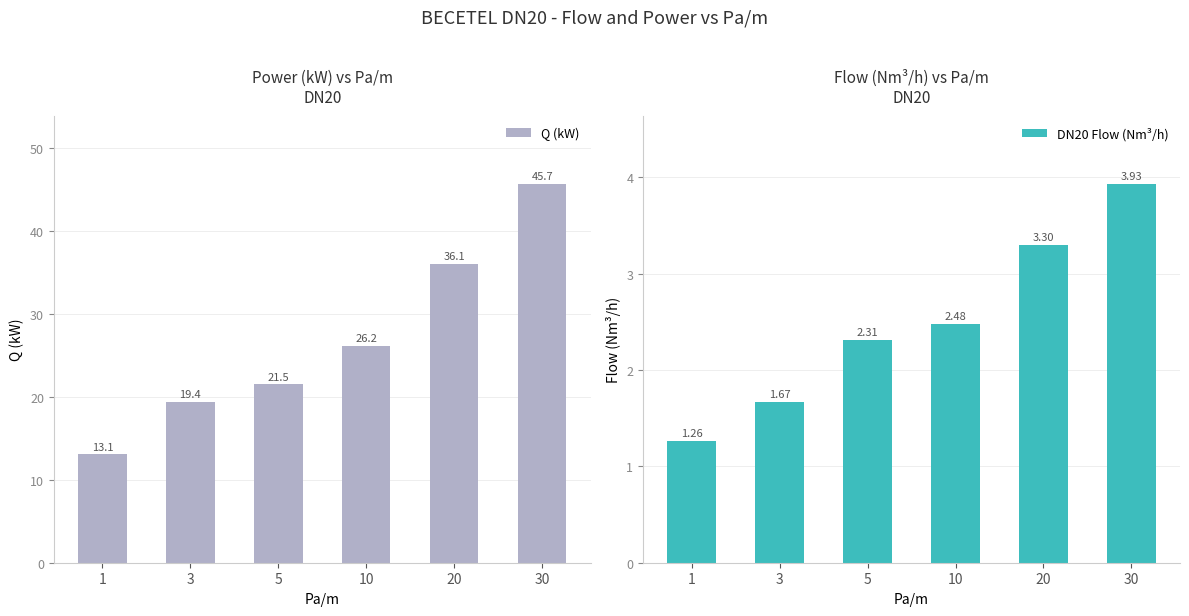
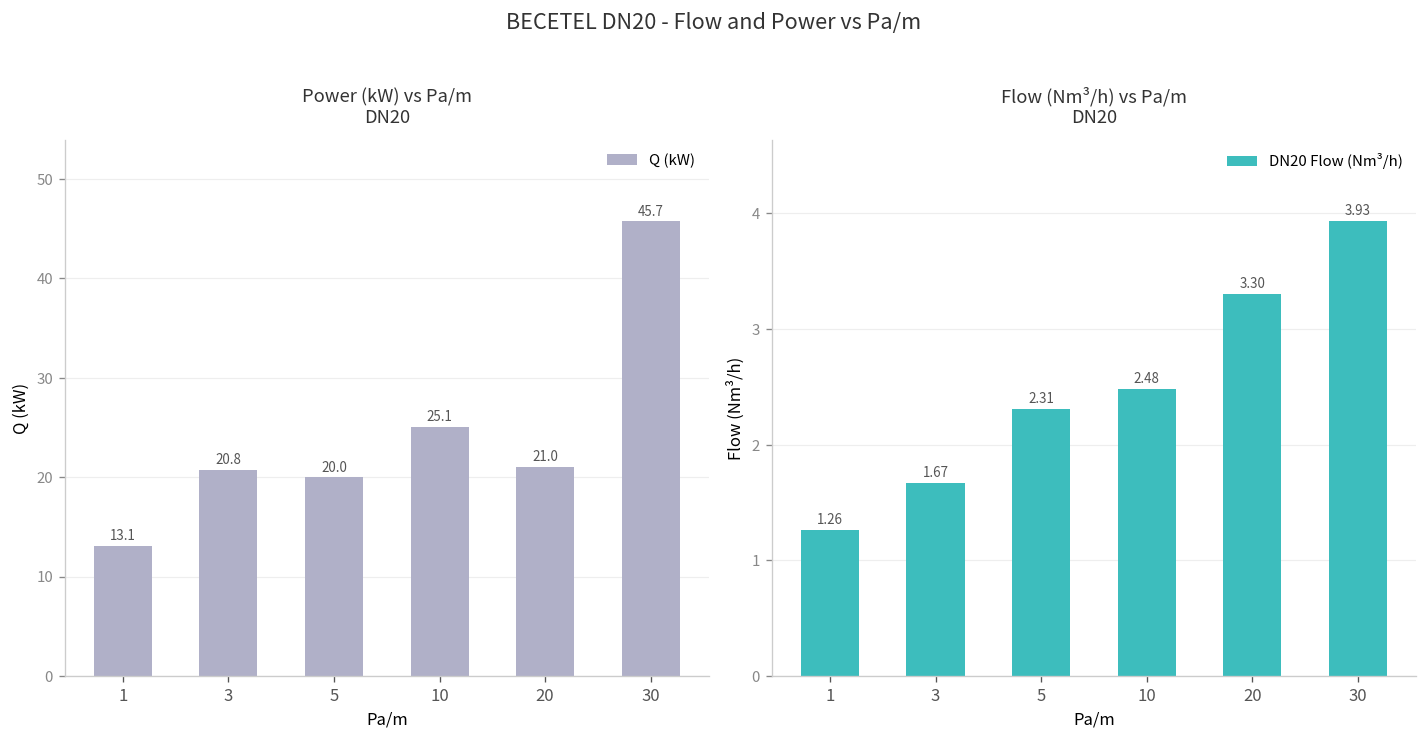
  {
    "Power (kW) vs Pa/m DN20": {
      "1": 13.1,
-     "3": 19.4,
-     "5": 21.5,
-     "10": 26.2,
-     "20": 36.1,
+     "3": 20.8,
+     "5": 20.0,
+     "10": 25.1,
+     "20": 21.0,
      "30": 45.7
    },
    "Flow (Nm³/h) vs Pa/m DN20": {
      "1": 1.26,
      "3": 1.67,
      "5": 2.31,
      "10": 2.48,
      "20": 3.30,
      "30": 3.93
    }
  }
